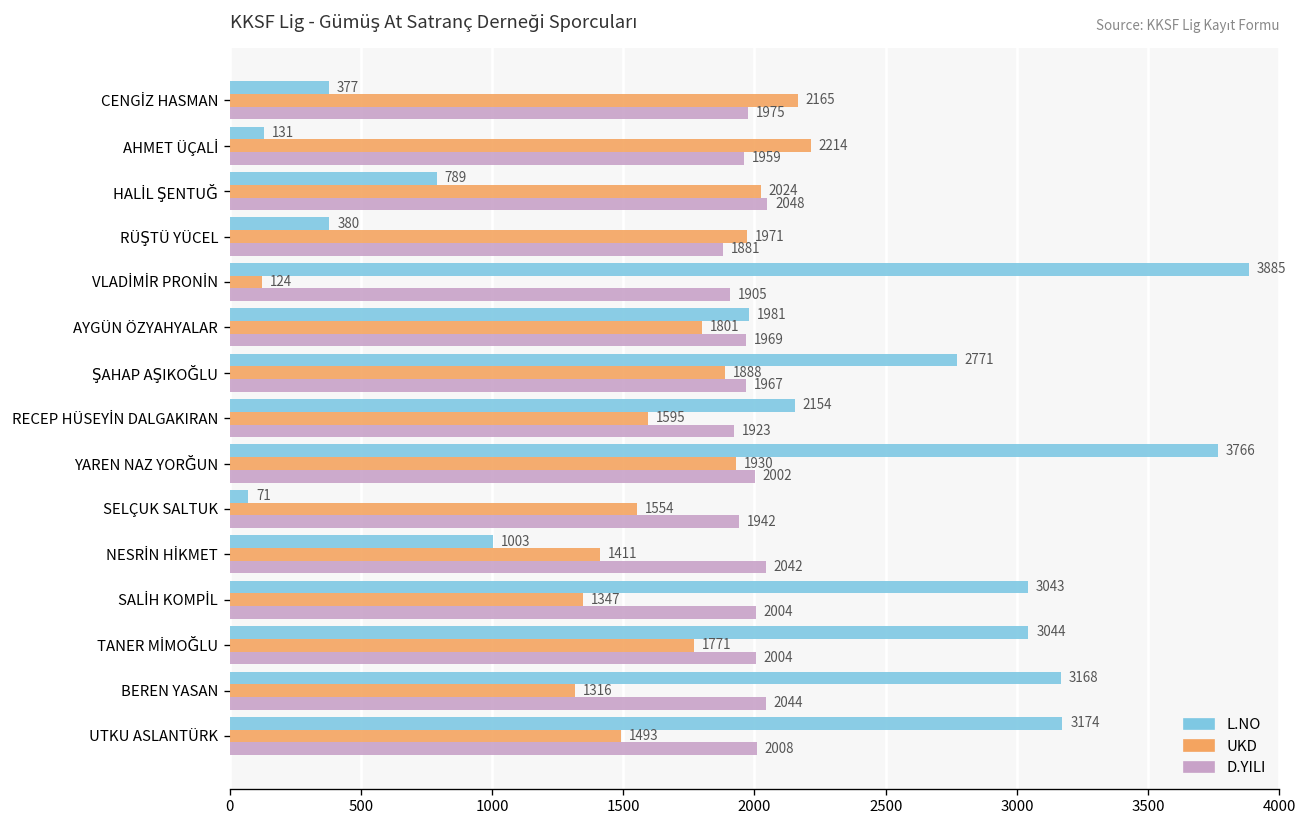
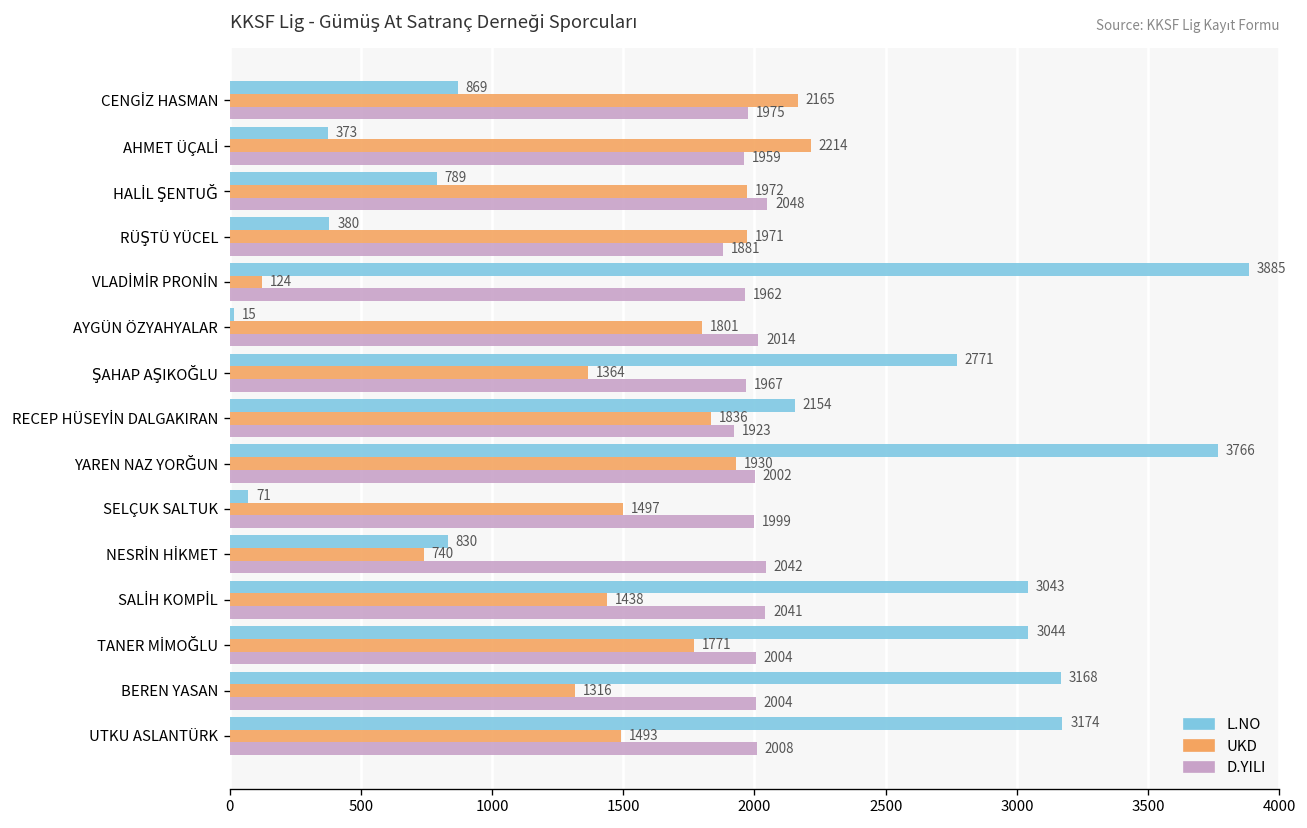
  {
    "L.NO": {
-     "CENGİZ HASMAN": 377,
-     "AHMET ÜÇALİ": 131,
+     "CENGİZ HASMAN": 869,
+     "AHMET ÜÇALİ": 373,
      "HALİL ŞENTUĞ": 789,
      "RÜŞTÜ YÜCEL": 380,
      "VLADİMİR PRONİN": 3885,
-     "AYGÜN ÖZYAHYALAR": 1981,
+     "AYGÜN ÖZYAHYALAR": 15,
      "ŞAHAP AŞIKOĞLU": 2771,
      "RECEP HÜSEYİN DALGAKIRAN": 2154,
      "YAREN NAZ YORĞUN": 3766,
      "SELÇUK SALTUK": 71,
-     "NESRİN HİKMET": 1003,
+     "NESRİN HİKMET": 830,
      "SALİH KOMPİL": 3043,
      "TANER MİMOĞLU": 3044,
      "BEREN YASAN": 3168,
      "UTKU ASLANTÜRK": 3174
    },
    "UKD": {
      "CENGİZ HASMAN": 2165,
      "AHMET ÜÇALİ": 2214,
-     "HALİL ŞENTUĞ": 2024,
+     "HALİL ŞENTUĞ": 1972,
      "RÜŞTÜ YÜCEL": 1971,
      "VLADİMİR PRONİN": 124,
      "AYGÜN ÖZYAHYALAR": 1801,
-     "ŞAHAP AŞIKOĞLU": 1888,
-     "RECEP HÜSEYİN DALGAKIRAN": 1595,
+     "ŞAHAP AŞIKOĞLU": 1364,
+     "RECEP HÜSEYİN DALGAKIRAN": 1836,
      "YAREN NAZ YORĞUN": 1930,
-     "SELÇUK SALTUK": 1554,
-     "NESRİN HİKMET": 1411,
-     "SALİH KOMPİL": 1347,
+     "SELÇUK SALTUK": 1497,
+     "NESRİN HİKMET": 740,
+     "SALİH KOMPİL": 1438,
      "TANER MİMOĞLU": 1771,
      "BEREN YASAN": 1316,
      "UTKU ASLANTÜRK": 1493
    },
    "D.YILI": {
      "CENGİZ HASMAN": 1975,
      "AHMET ÜÇALİ": 1959,
      "HALİL ŞENTUĞ": 2048,
      "RÜŞTÜ YÜCEL": 1881,
-     "VLADİMİR PRONİN": 1905,
-     "AYGÜN ÖZYAHYALAR": 1969,
+     "VLADİMİR PRONİN": 1962,
+     "AYGÜN ÖZYAHYALAR": 2014,
      "ŞAHAP AŞIKOĞLU": 1967,
      "RECEP HÜSEYİN DALGAKIRAN": 1923,
      "YAREN NAZ YORĞUN": 2002,
-     "SELÇUK SALTUK": 1942,
+     "SELÇUK SALTUK": 1999,
      "NESRİN HİKMET": 2042,
-     "SALİH KOMPİL": 2004,
+     "SALİH KOMPİL": 2041,
      "TANER MİMOĞLU": 2004,
-     "BEREN YASAN": 2044,
+     "BEREN YASAN": 2004,
      "UTKU ASLANTÜRK": 2008
    }
  }
